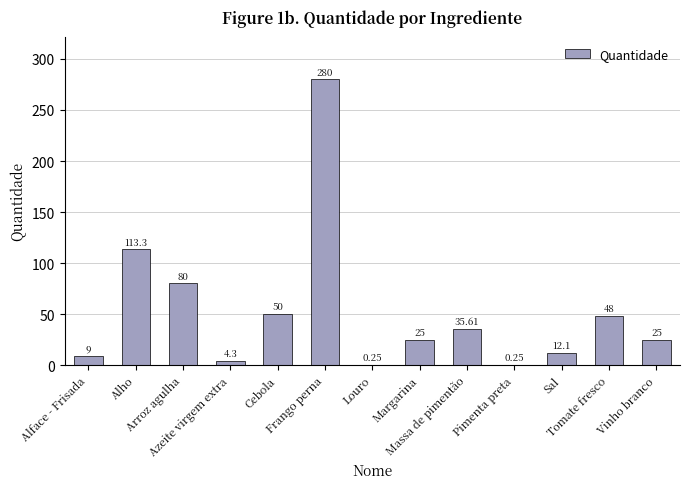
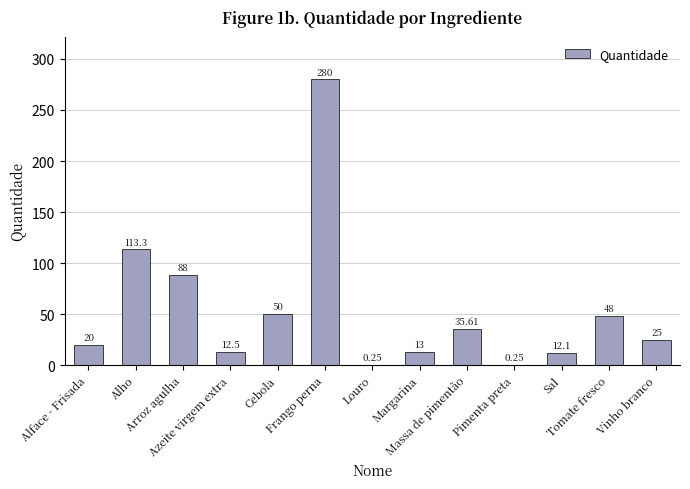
  {
-   "Alface - Frisada": 9,
+   "Alface - Frisada": 20,
    "Alho": 113.3,
-   "Arroz agulha": 80,
-   "Azeite virgem extra": 4.3,
+   "Arroz agulha": 88,
+   "Azeite virgem extra": 12.5,
    "Cebola": 50,
    "Frango perna": 280,
    "Louro": 0.25,
-   "Margarina": 25,
+   "Margarina": 13,
    "Massa de pimentão": 35.61,
    "Pimenta preta": 0.25,
    "Sal": 12.1,
    "Tomate fresco": 48,
    "Vinho branco": 25
  }
